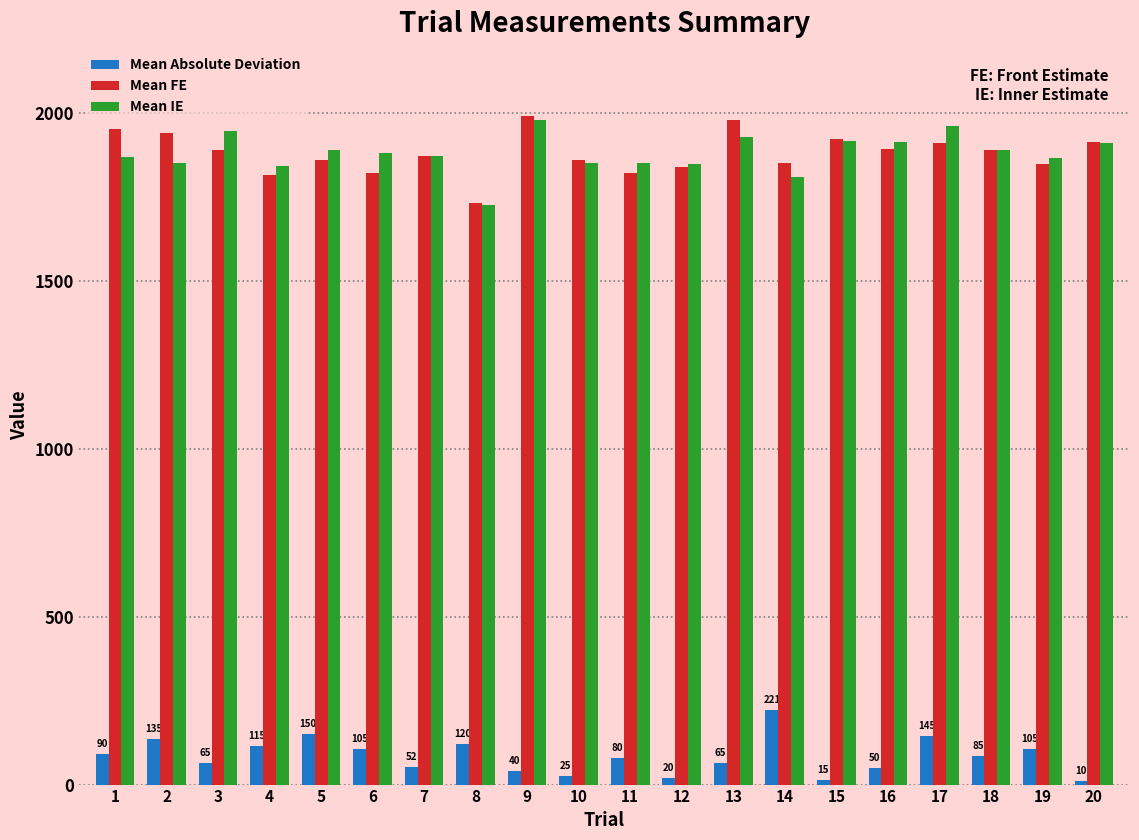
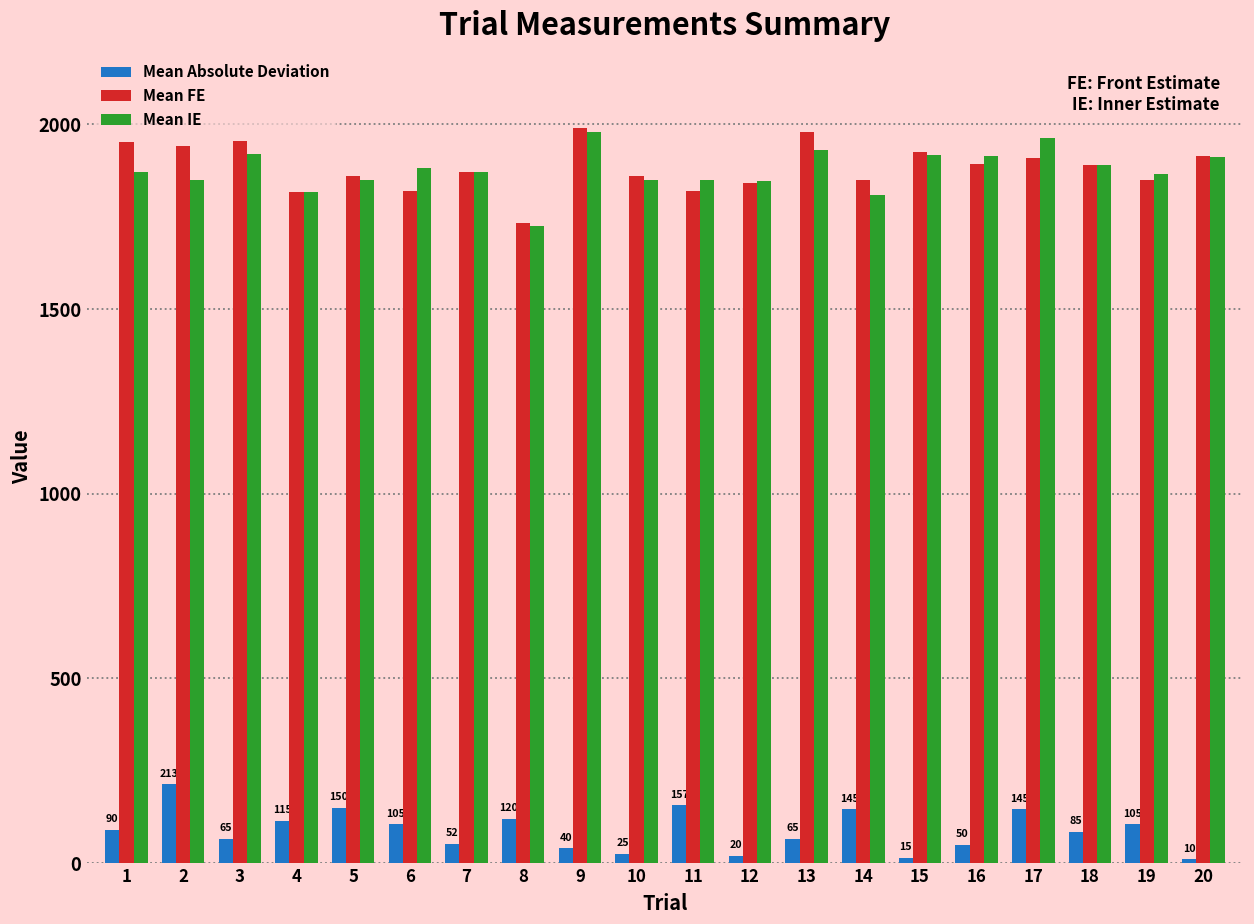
  {
    "Mean Absolute Deviation": {
      "1": 90,
-     "2": 135,
+     "2": 213,
      "3": 65,
      "4": 115,
      "5": 150,
      "6": 105,
      "7": 52,
      "8": 120,
      "9": 40,
      "10": 25,
-     "11": 80,
+     "11": 157,
      "12": 20,
      "13": 65,
-     "14": 221,
+     "14": 145,
      "15": 15,
      "16": 50,
      "17": 145,
      "18": 85,
      "19": 105,
      "20": 10
    },
    "Mean FE": {
      "1": 1950,
      "2": 1940,
-     "3": 1890,
+     "3": 1960,
      "4": 1820,
      "5": 1860,
      "6": 1820,
      "7": 1870,
      "8": 1730,
      "9": 1990,
      "10": 1860,
      "11": 1820,
      "12": 1840,
      "13": 1980,
      "14": 1850,
      "15": 1920,
      "16": 1890,
      "17": 1910,
      "18": 1890,
      "19": 1850,
      "20": 1920
    },
    "Mean IE": {
      "1": 1870,
      "2": 1850,
-     "3": 1950,
-     "4": 1840,
-     "5": 1890,
+     "3": 1920,
+     "4": 1820,
+     "5": 1850,
      "6": 1880,
      "7": 1870,
      "8": 1730,
      "9": 1980,
      "10": 1850,
      "11": 1850,
      "12": 1850,
      "13": 1930,
      "14": 1810,
      "15": 1920,
      "16": 1920,
      "17": 1960,
      "18": 1890,
      "19": 1870,
      "20": 1910
    }
  }
